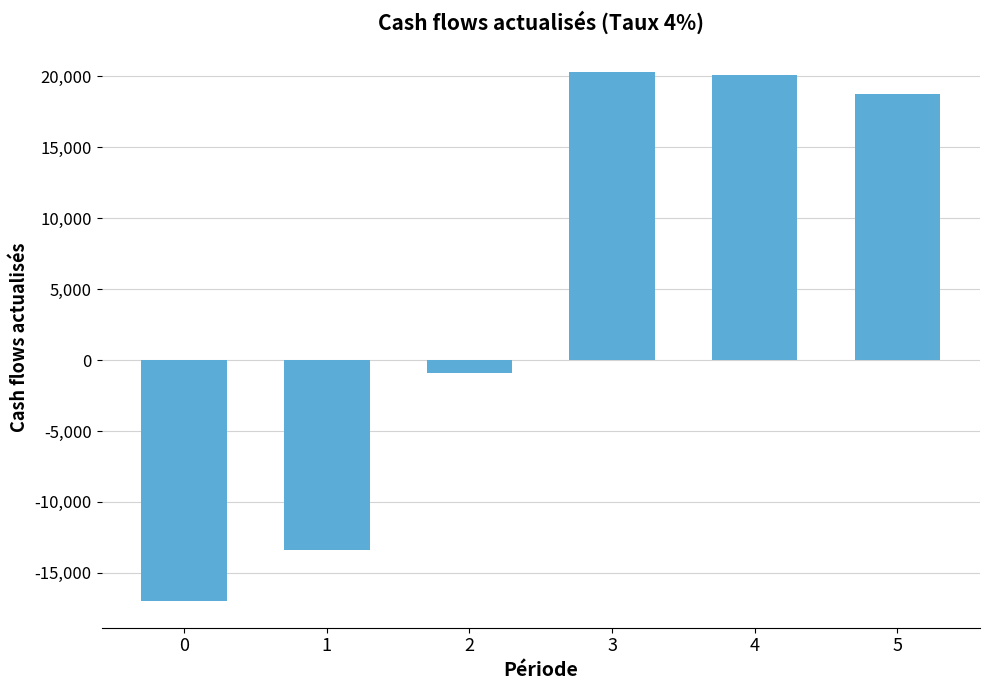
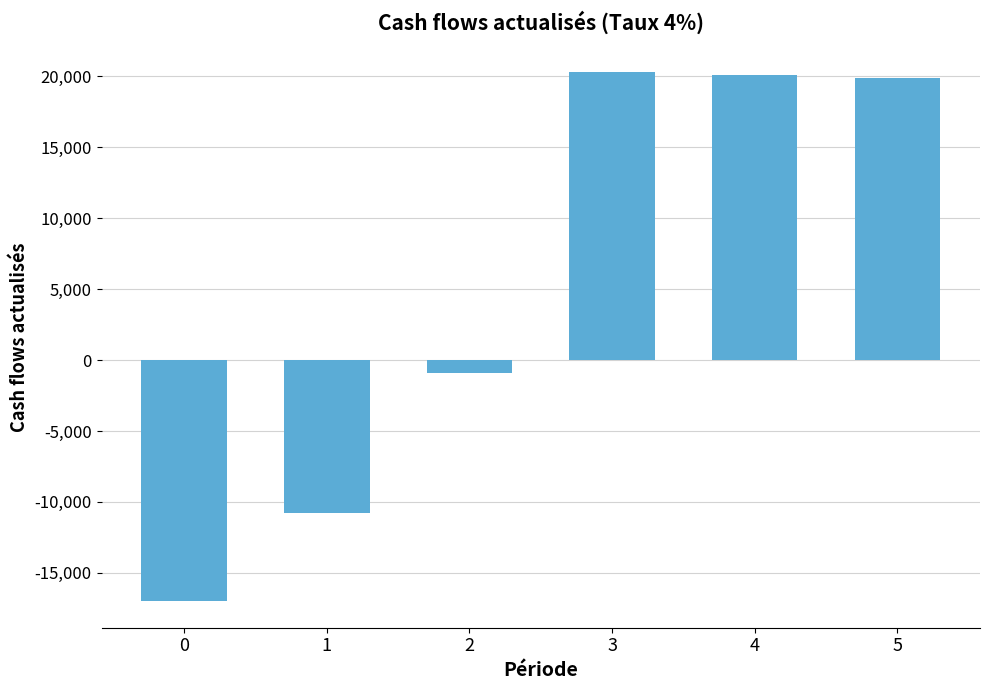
  {
    "0": "-17,000",
-   "1": "-13,400",
+   "1": "-10,800",
    "2": "-900",
    "3": "20,300",
    "4": "20,100",
-   "5": "18,700"
+   "5": "19,900"
  }
